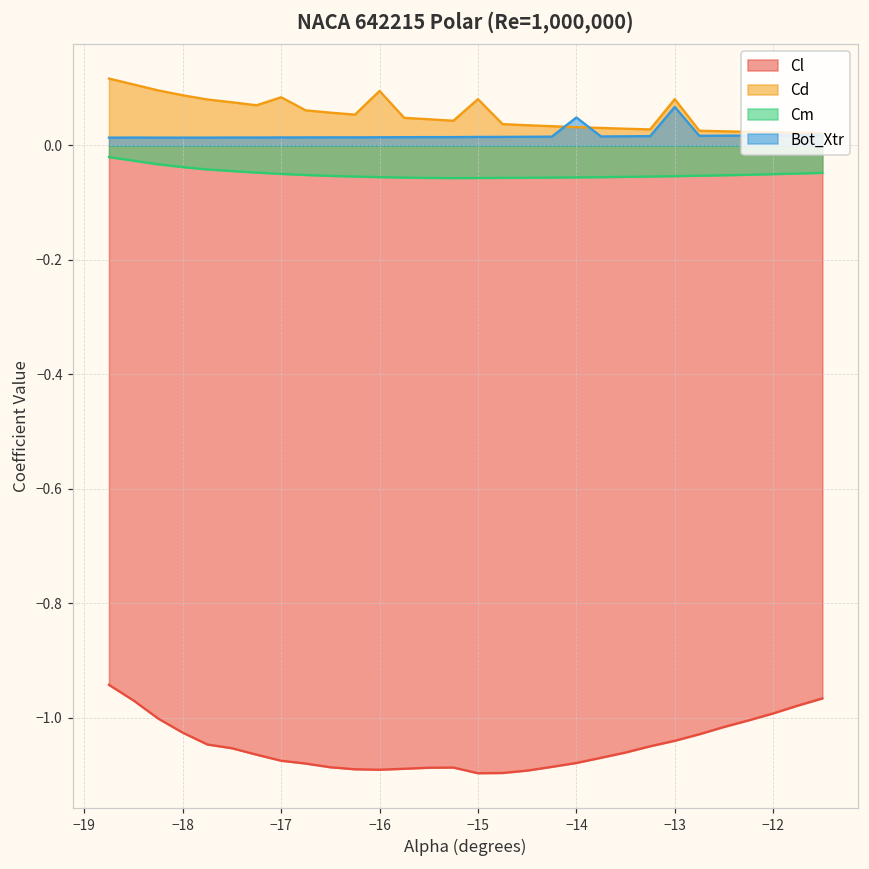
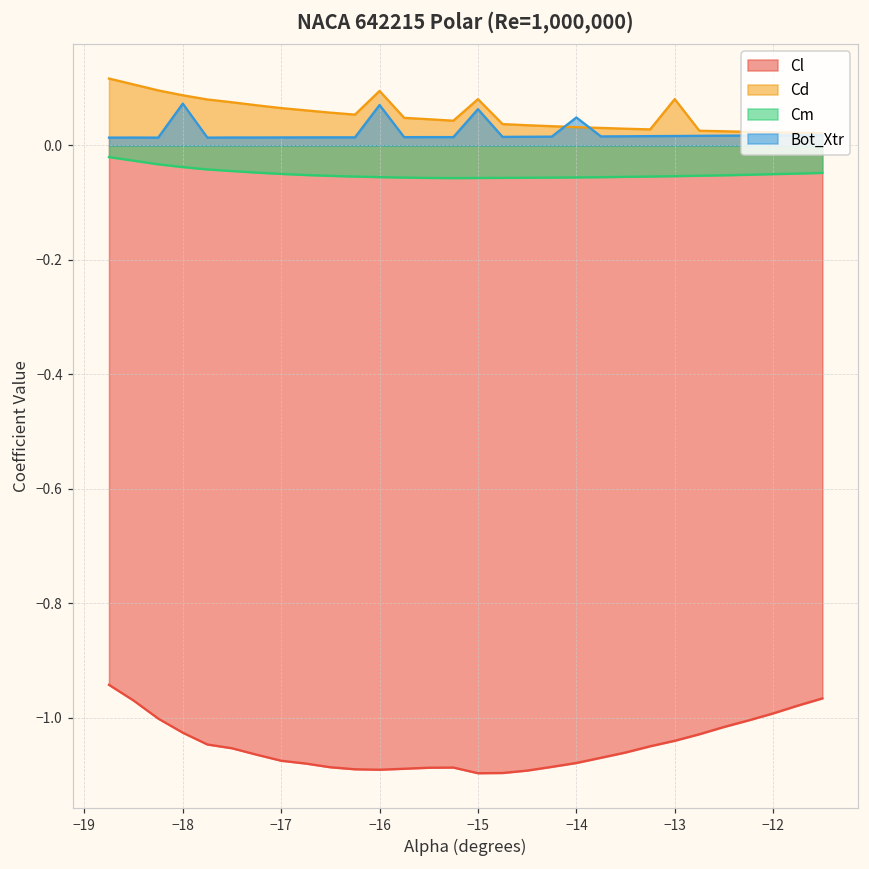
  {
    "Cd": {
      "−18": 0.09,
-     "−17": 0.08,
+     "−17": 0.07,
      "−16": 0.10,
      "−15": 0.08,
      "−14": 0.03,
      "−13": 0.08
    },
    "Bot_Xtr": {
-     "−18": 0.01,
+     "−18": 0.07,
      "−17": 0.01,
-     "−16": 0.01,
-     "−15": 0.01,
+     "−16": 0.07,
+     "−15": 0.06,
      "−14": 0.05,
-     "−13": 0.07
+     "−13": 0.02
    }
  }
